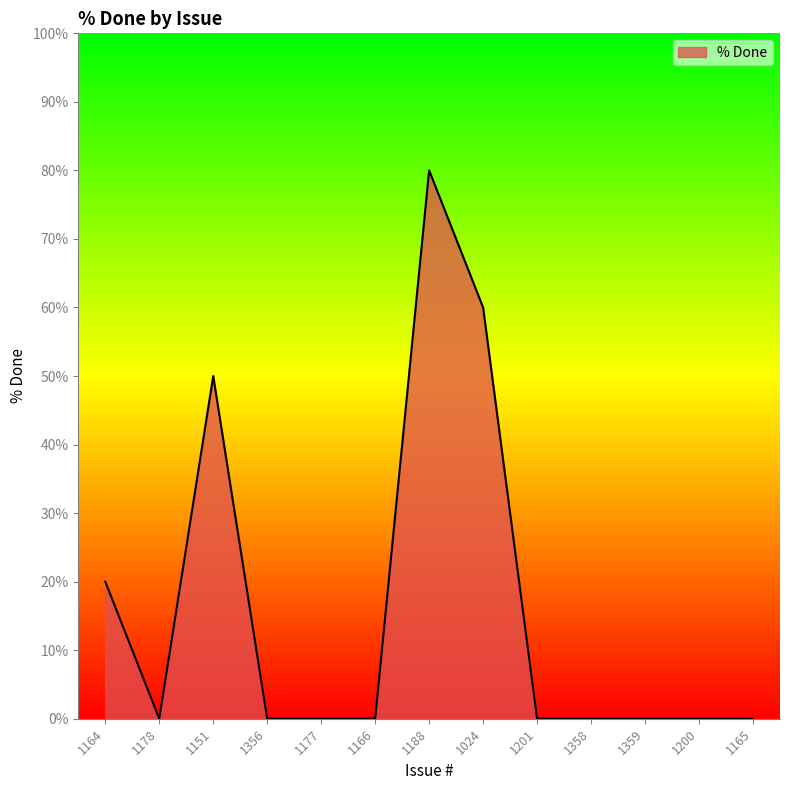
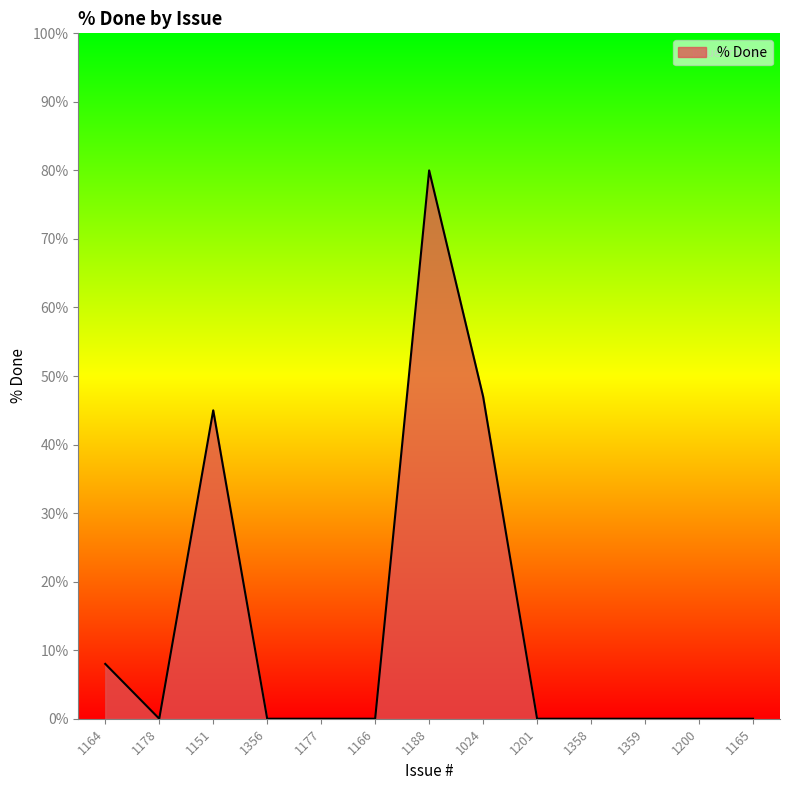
  {
-   "1164": "20%",
+   "1164": "8%",
    "1178": "0%",
-   "1151": "50%",
+   "1151": "45%",
    "1356": "0%",
    "1177": "0%",
    "1166": "0%",
    "1188": "80%",
-   "1024": "60%",
+   "1024": "47%",
    "1201": "0%",
    "1358": "0%",
    "1359": "0%",
    "1200": "0%",
    "1165": "0%"
  }
